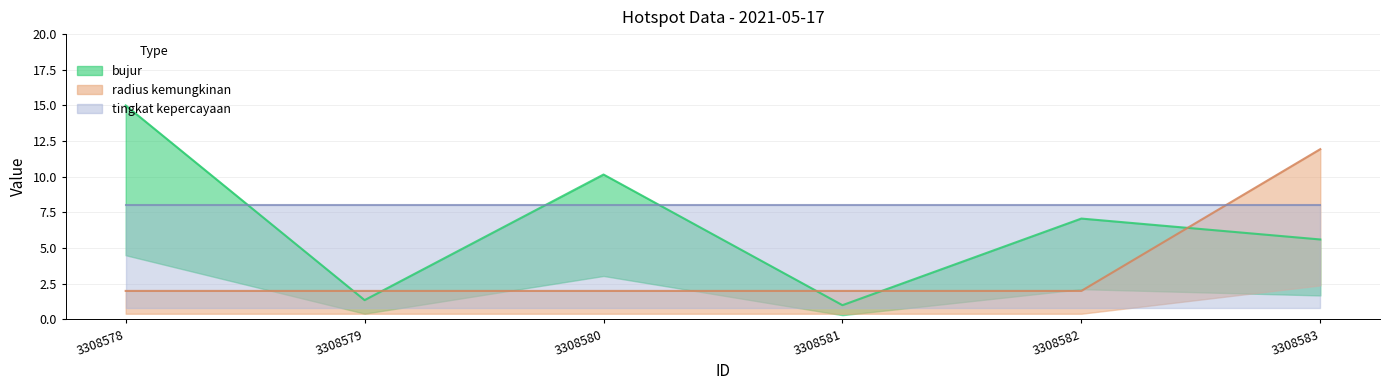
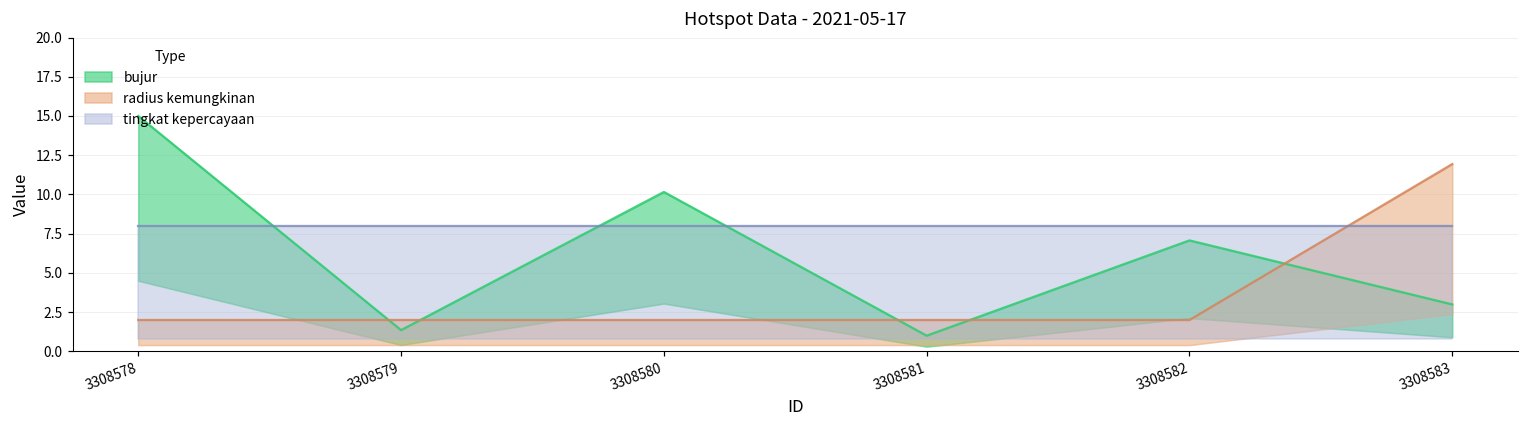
  {
    "bujur": {
      "3308578": 15.0,
      "3308579": 1.4,
      "3308580": 10.2,
      "3308581": 1.0,
      "3308582": 7.1,
-     "3308583": 5.6
+     "3308583": 3.0
    },
    "radius kemungkinan": {
      "3308578": 2.0,
      "3308579": 2.0,
      "3308580": 2.0,
      "3308581": 2.0,
      "3308582": 2.0,
      "3308583": 11.9
    },
    "tingkat kepercayaan": {
      "3308578": 8.0,
      "3308579": 8.0,
      "3308580": 8.0,
      "3308581": 8.0,
      "3308582": 8.0,
      "3308583": 8.0
    }
  }
